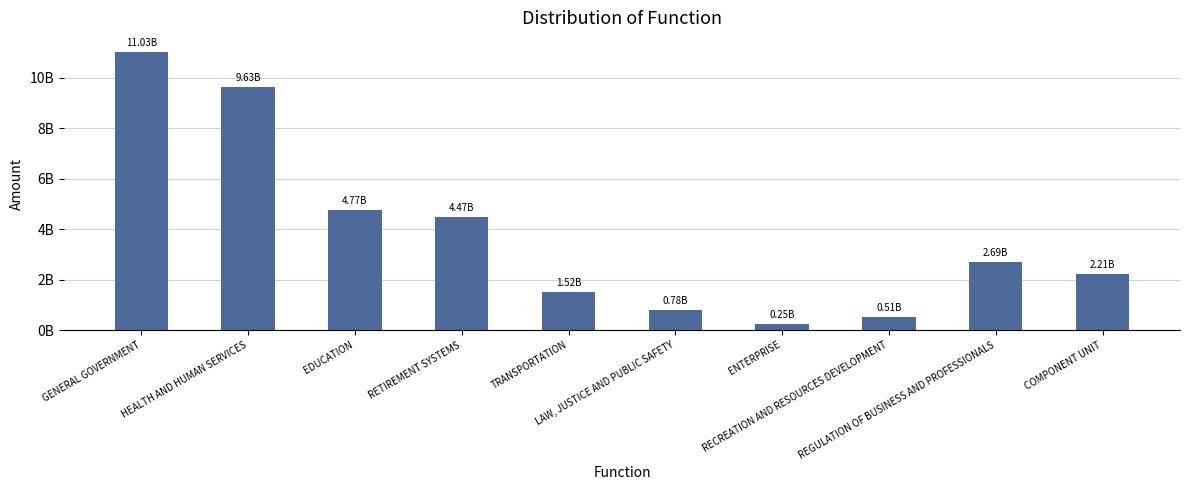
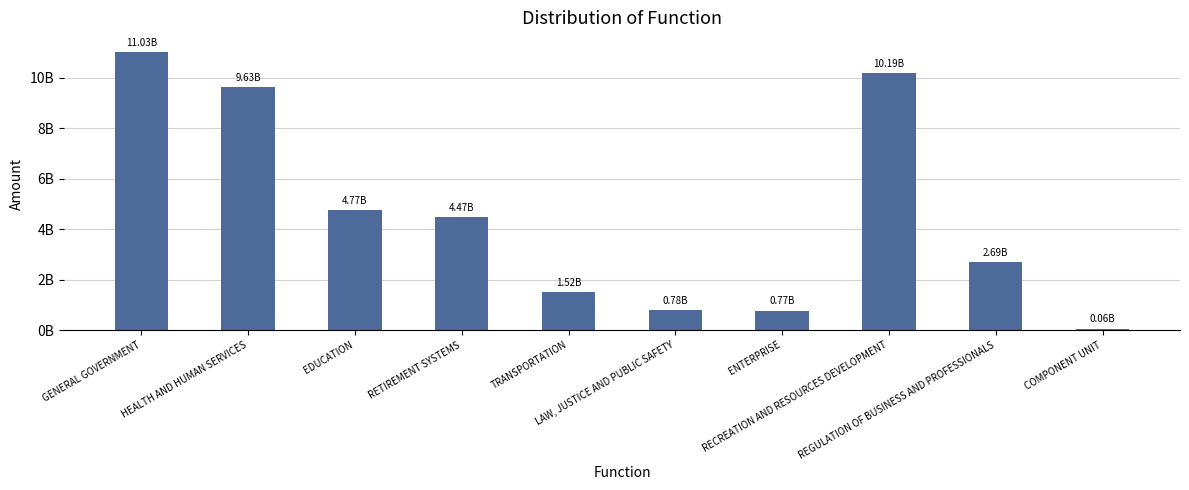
  {
    "GENERAL GOVERNMENT": "11.03B",
    "HEALTH AND HUMAN SERVICES": "9.63B",
    "EDUCATION": "4.77B",
    "RETIREMENT SYSTEMS": "4.47B",
    "TRANSPORTATION": "1.52B",
    "LAW, JUSTICE AND PUBLIC SAFETY": "0.78B",
-   "ENTERPRISE": "0.25B",
-   "RECREATION AND RESOURCES DEVELOPMENT": "0.51B",
+   "ENTERPRISE": "0.77B",
+   "RECREATION AND RESOURCES DEVELOPMENT": "10.19B",
    "REGULATION OF BUSINESS AND PROFESSIONALS": "2.69B",
-   "COMPONENT UNIT": "2.21B"
+   "COMPONENT UNIT": "0.06B"
  }
